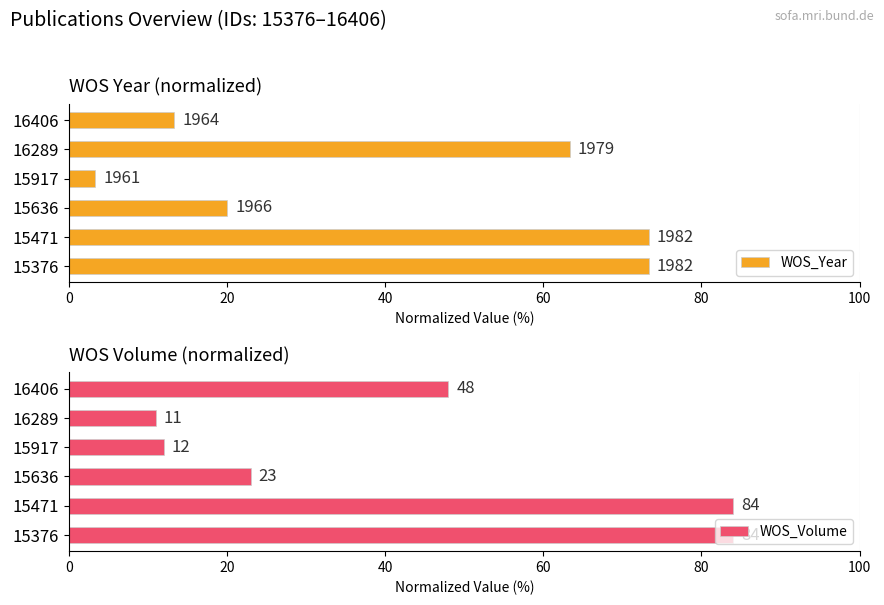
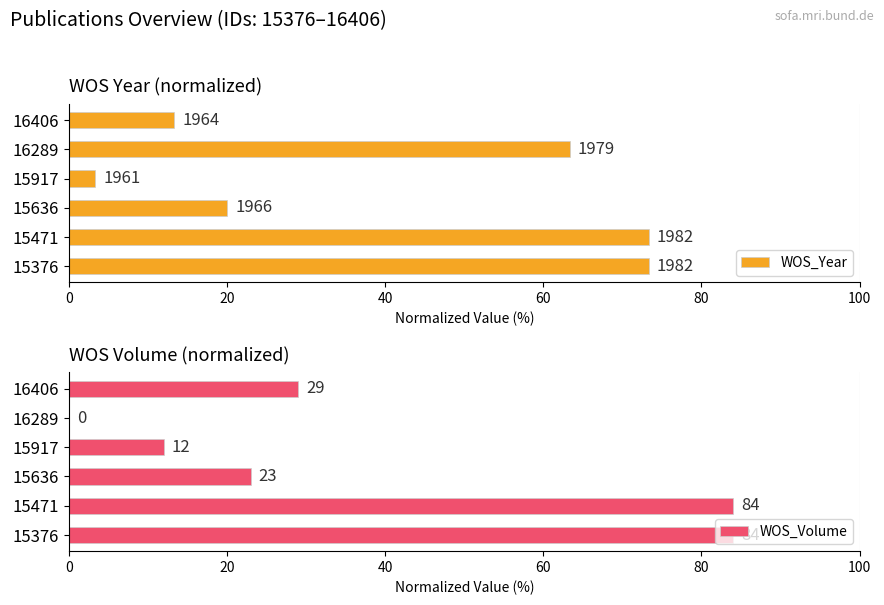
  {
    "WOS Volume (normalized)": {
-     "16406": 48,
-     "16289": 11,
+     "16406": 29,
+     "16289": 0,
      "15917": 12,
      "15636": 23,
      "15471": 84
    }
  }
